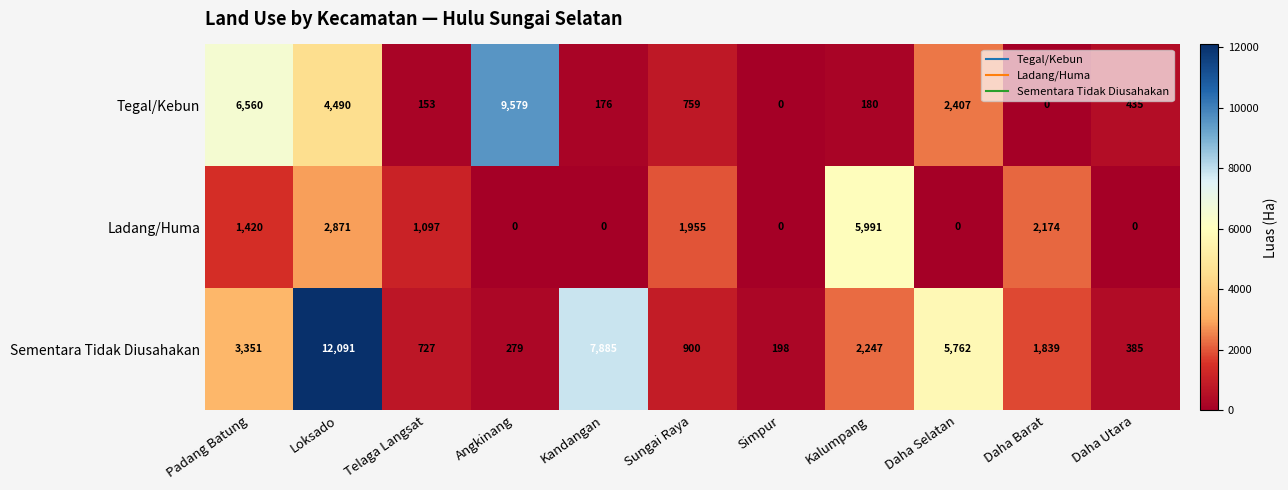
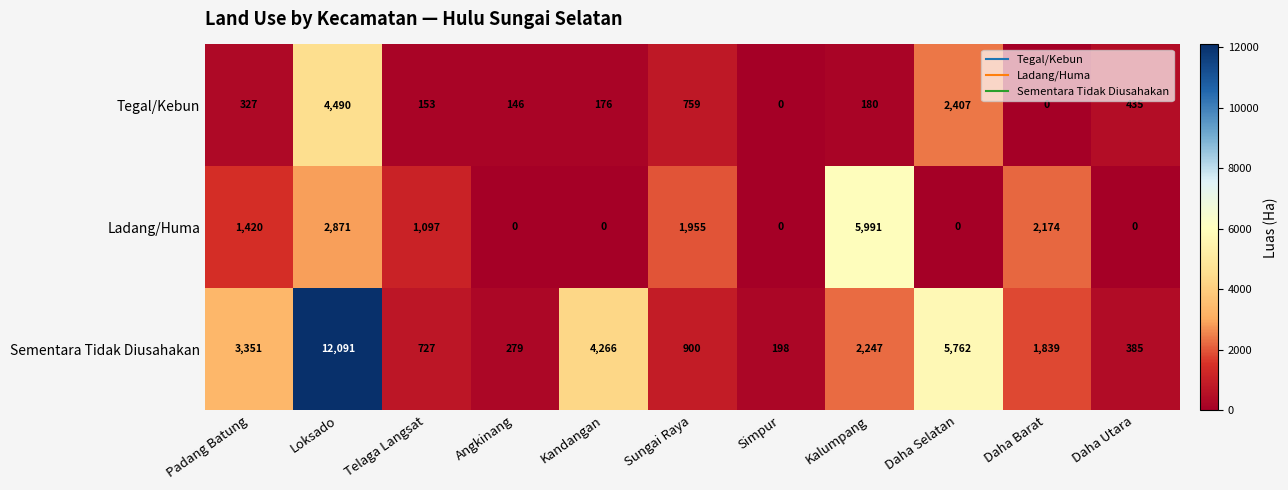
  {
    "Tegal/Kebun": {
-     "Padang Batung": "6,560",
+     "Padang Batung": "327",
      "Loksado": "4,490",
      "Telaga Langsat": "153",
-     "Angkinang": "9,579",
+     "Angkinang": "146",
      "Kandangan": "176",
      "Sungai Raya": "759",
      "Simpur": "0",
      "Kalumpang": "180",
      "Daha Selatan": "2,407"
    },
    "Ladang/Huma": {
      "Padang Batung": "1,420",
      "Loksado": "2,871",
      "Telaga Langsat": "1,097",
      "Angkinang": "0",
      "Kandangan": "0",
      "Sungai Raya": "1,955",
      "Simpur": "0",
      "Kalumpang": "5,991",
      "Daha Selatan": "0",
      "Daha Barat": "2,174",
      "Daha Utara": "0"
    },
    "Sementara Tidak Diusahakan": {
      "Padang Batung": "3,351",
      "Loksado": "12,091",
      "Telaga Langsat": "727",
      "Angkinang": "279",
-     "Kandangan": "7,885",
+     "Kandangan": "4,266",
      "Sungai Raya": "900",
      "Simpur": "198",
      "Kalumpang": "2,247",
      "Daha Selatan": "5,762",
      "Daha Barat": "1,839",
      "Daha Utara": "385"
    }
  }
